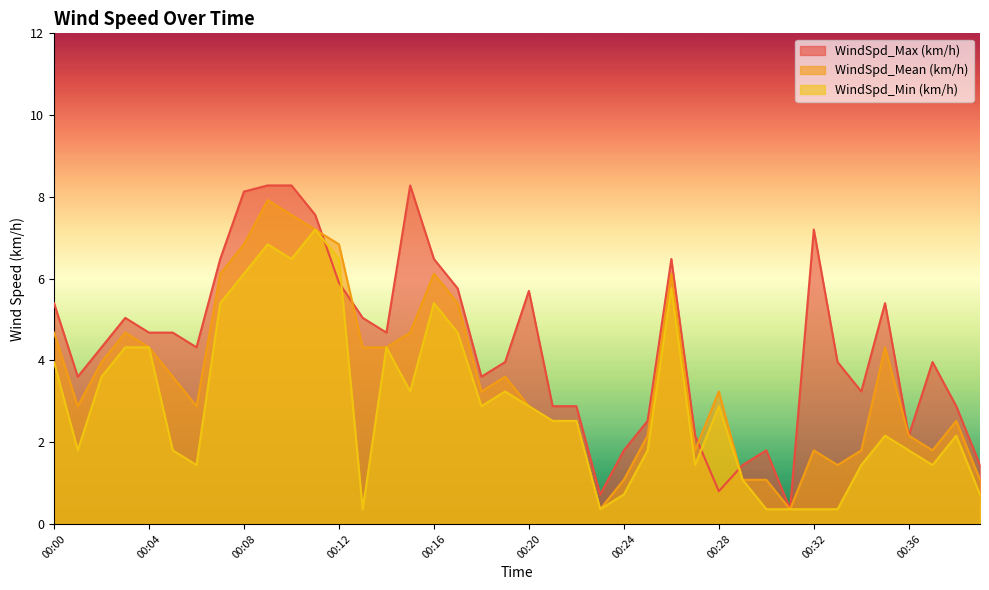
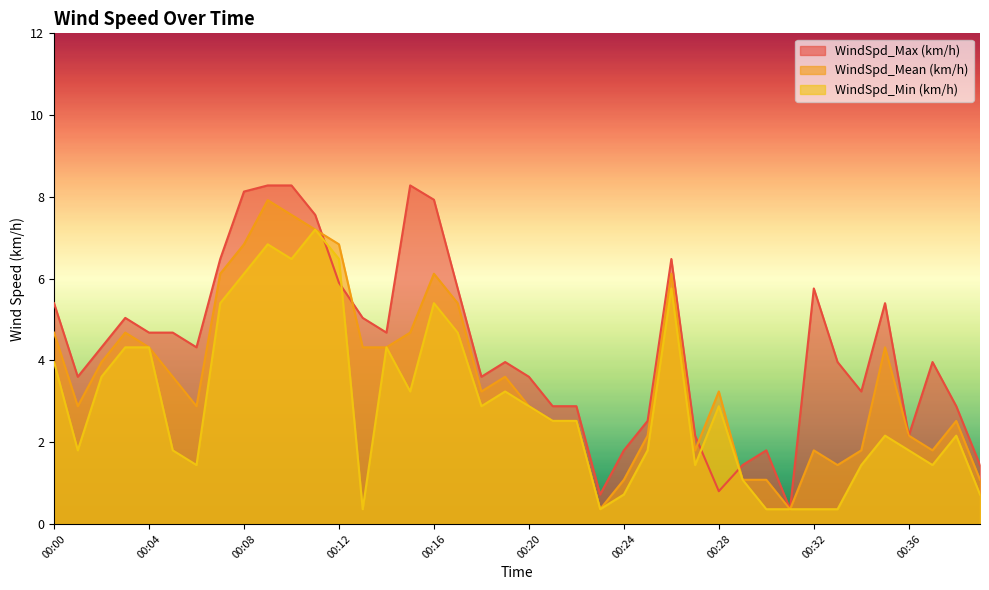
  {
    "WindSpd_Max (km/h)": {
      "00:00": 5.4,
      "00:04": 4.7,
      "00:08": 8.1,
      "00:12": 5.9,
-     "00:16": 6.5,
-     "00:20": 5.7,
+     "00:16": 7.9,
+     "00:20": 3.6,
      "00:24": 1.8,
      "00:28": 0.8,
-     "00:32": 7.2
+     "00:32": 5.8
    }
  }
